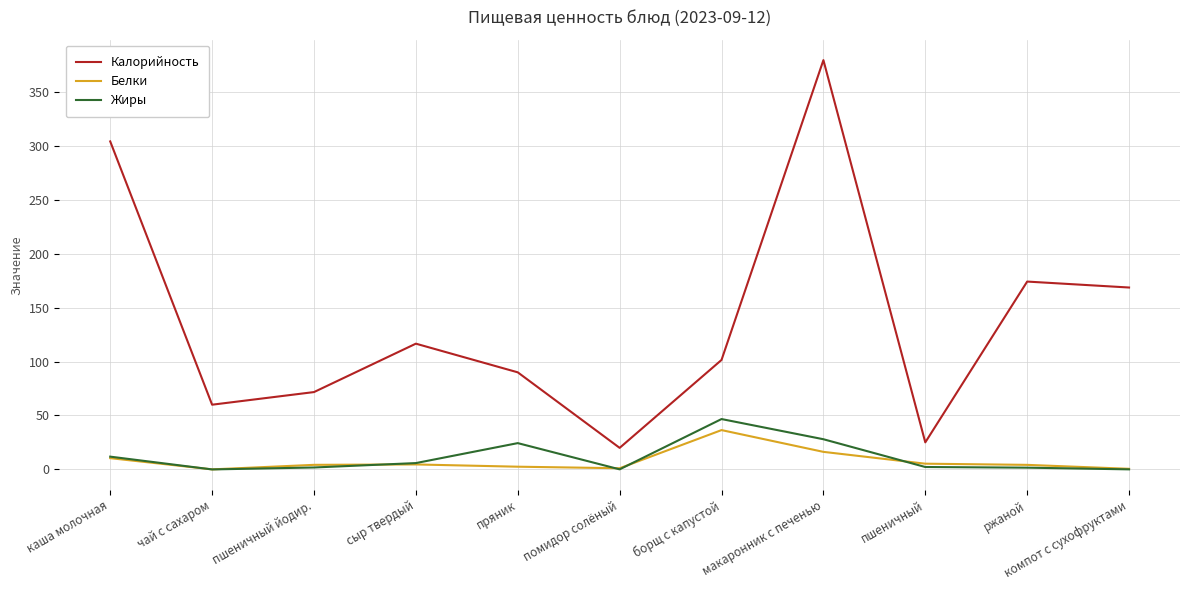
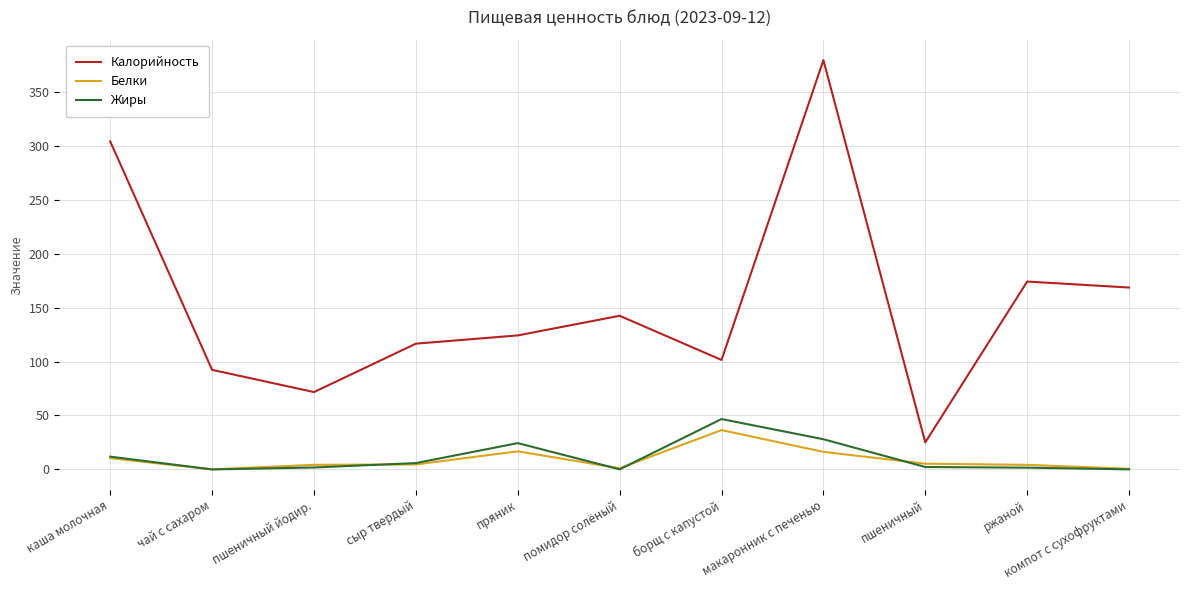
  {
    "Калорийность": {
      "каша молочная": 304,
-     "чай с сахаром": 60,
+     "чай с сахаром": 92,
      "пшеничный йодир.": 72,
      "сыр твердый": 117,
-     "пряник": 90,
-     "помидор солёный": 20,
+     "пряник": 124,
+     "помидор солёный": 142,
      "борщ с капустой": 101,
      "макаронник с печенью": 379,
      "пшеничный": 25,
      "ржаной": 174,
      "компот с сухофруктами": 169
    },
    "Белки": {
      "пшеничный йодир.": 4,
-     "пряник": 3,
+     "пряник": 17,
      "борщ с капустой": 36,
      "макаронник с печенью": 16,
      "пшеничный": 5,
      "ржаной": 4
    },
    "Жиры": {
      "пшеничный йодир.": 2,
      "пряник": 24,
      "борщ с капустой": 47,
      "макаронник с печенью": 28,
      "пшеничный": 2,
      "ржаной": 2
    }
  }
